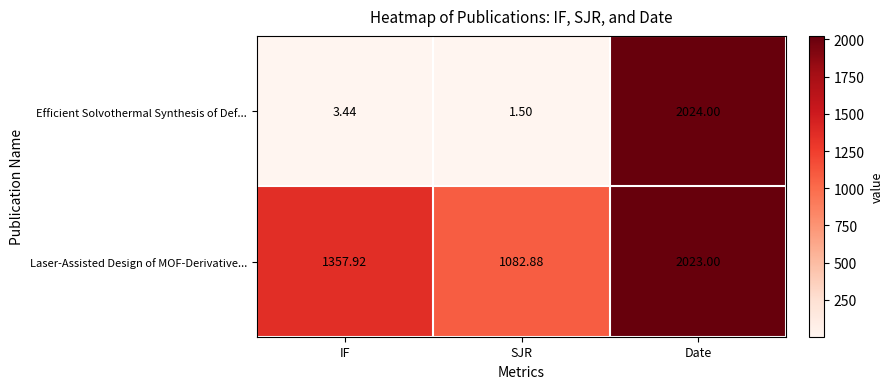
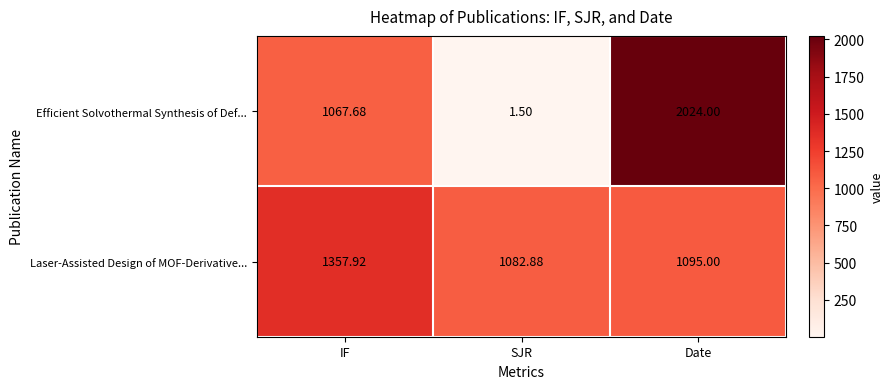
  {
    "Efficient Solvothermal Synthesis of Def...": {
-     "IF": 3.44,
+     "IF": 1067.68,
      "SJR": 1.50,
      "Date": 2024.00
    },
    "Laser-Assisted Design of MOF-Derivative...": {
      "IF": 1357.92,
      "SJR": 1082.88,
-     "Date": 2023.00
+     "Date": 1095.00
    }
  }
